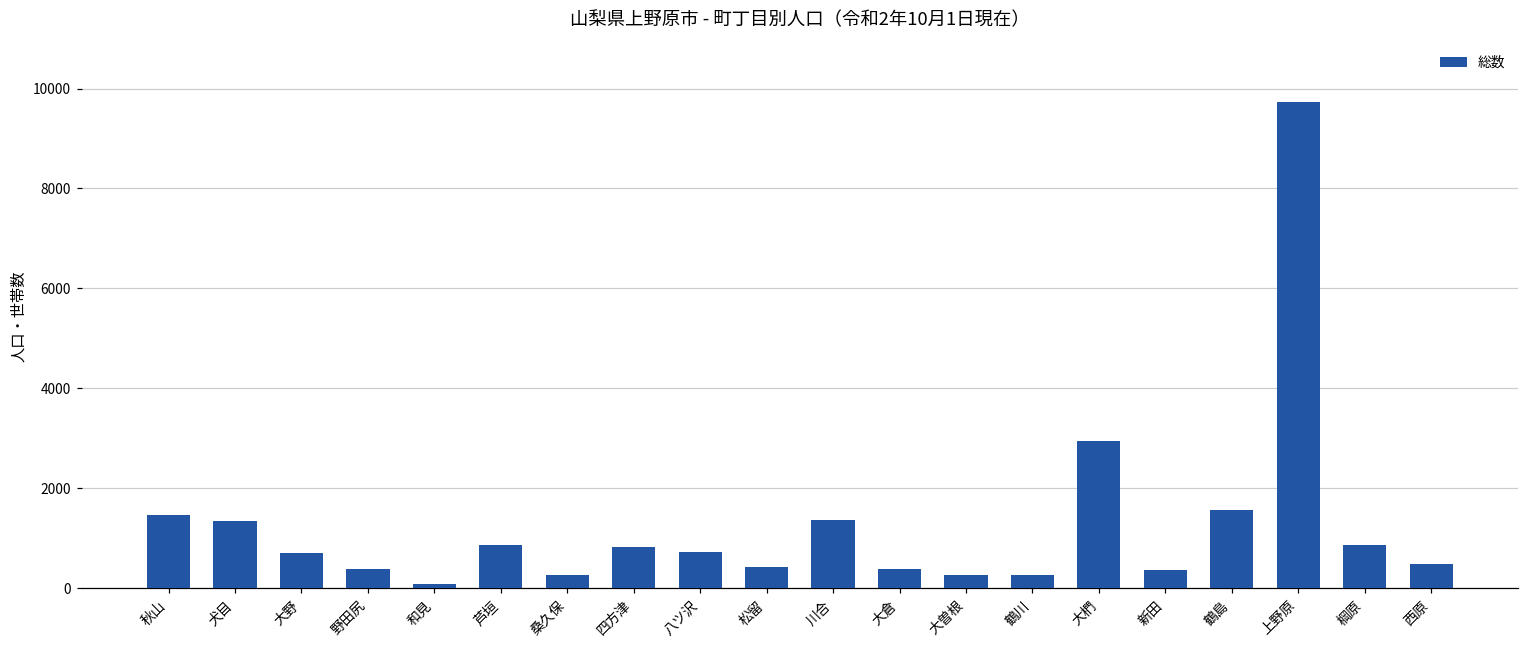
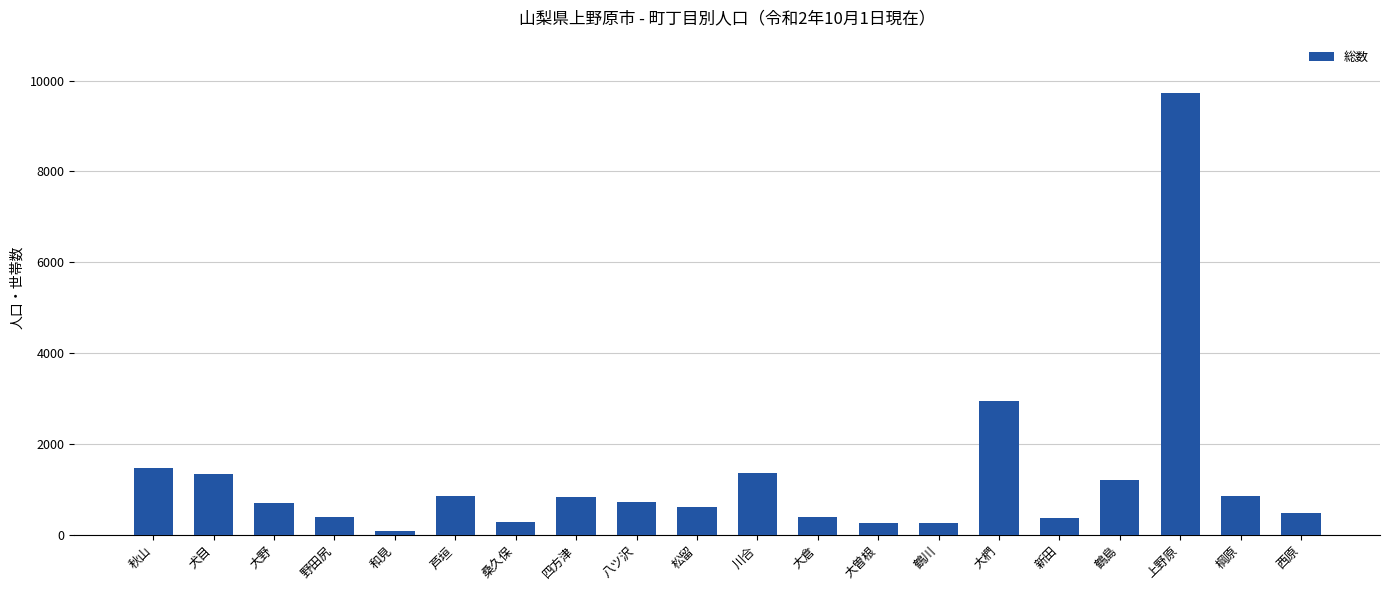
  {
    "秋山": 1500,
    "犬目": 1300,
    "大野": 700,
    "野田尻": 400,
    "和見": 100,
    "芦垣": 900,
    "桑久保": 300,
    "四方津": 800,
    "八ツ沢": 700,
-   "松留": 400,
+   "松留": 600,
    "川合": 1400,
    "大倉": 400,
    "大曽根": 300,
    "鶴川": 300,
    "大椚": 3000,
    "新田": 400,
-   "鶴島": 1600,
+   "鶴島": 1200,
    "上野原": 9700,
    "棡原": 900,
    "西原": 500
  }
